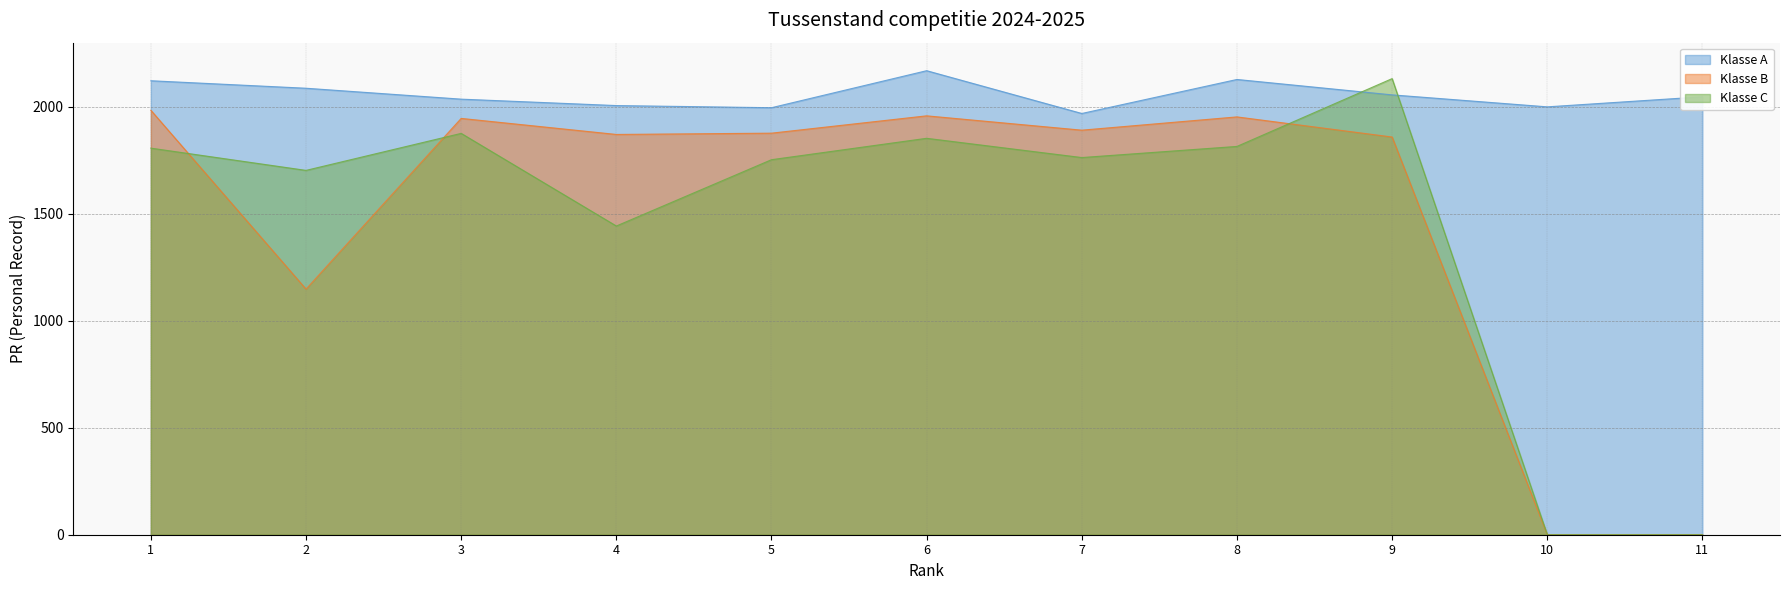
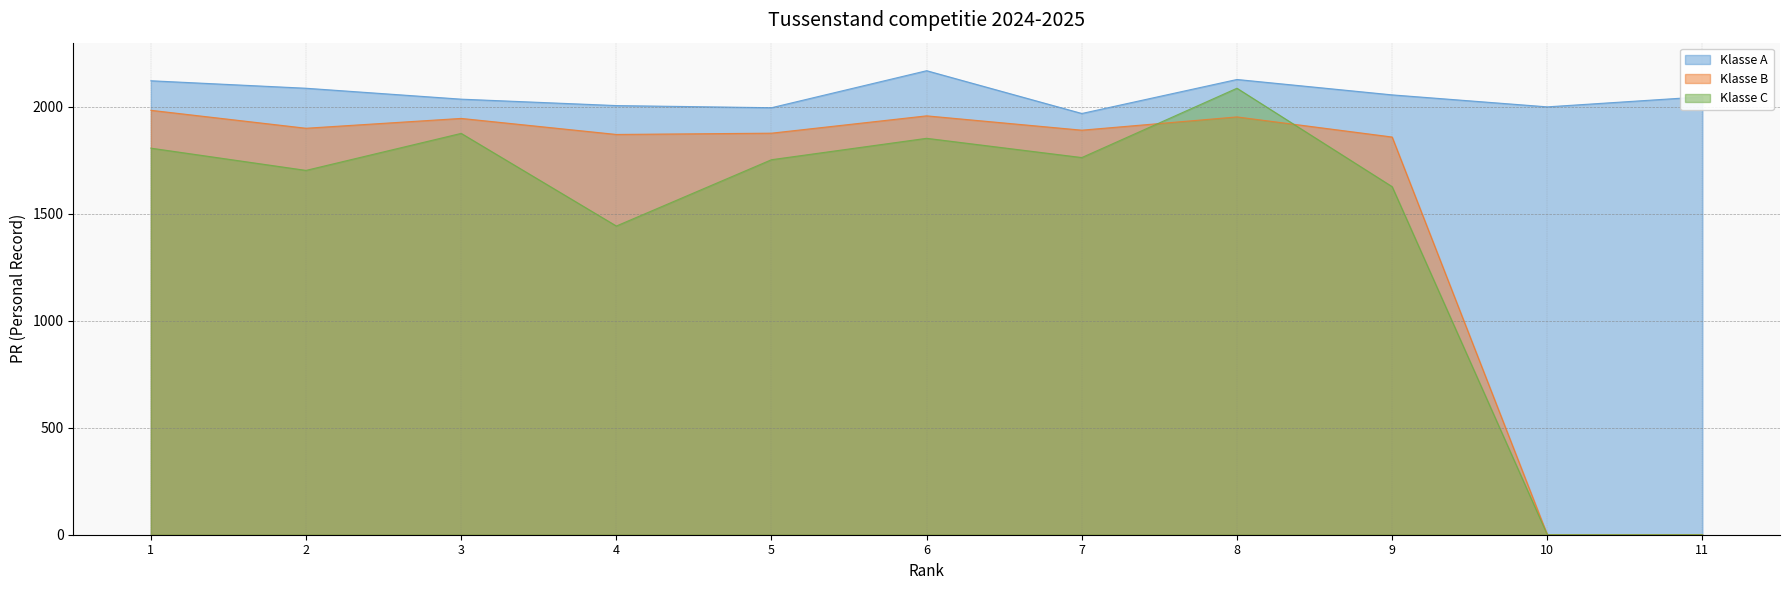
  {
    "Klasse A": {
      "1": 2120,
      "2": 2090,
      "3": 2040,
      "4": 2010,
      "5": 2000,
      "6": 2170,
      "7": 1970,
      "8": 2130,
      "9": 2060,
      "10": 2000
    },
    "Klasse B": {
      "1": 1980,
-     "2": 1150,
+     "2": 1900,
      "3": 1950,
      "4": 1870,
      "5": 1880,
      "6": 1960,
      "7": 1890,
      "8": 1950,
      "9": 1860
    },
    "Klasse C": {
      "1": 1810,
      "2": 1700,
      "3": 1880,
      "4": 1440,
      "5": 1750,
      "6": 1850,
      "7": 1760,
-     "8": 1820,
-     "9": 2130
+     "8": 2090,
+     "9": 1630
    }
  }
